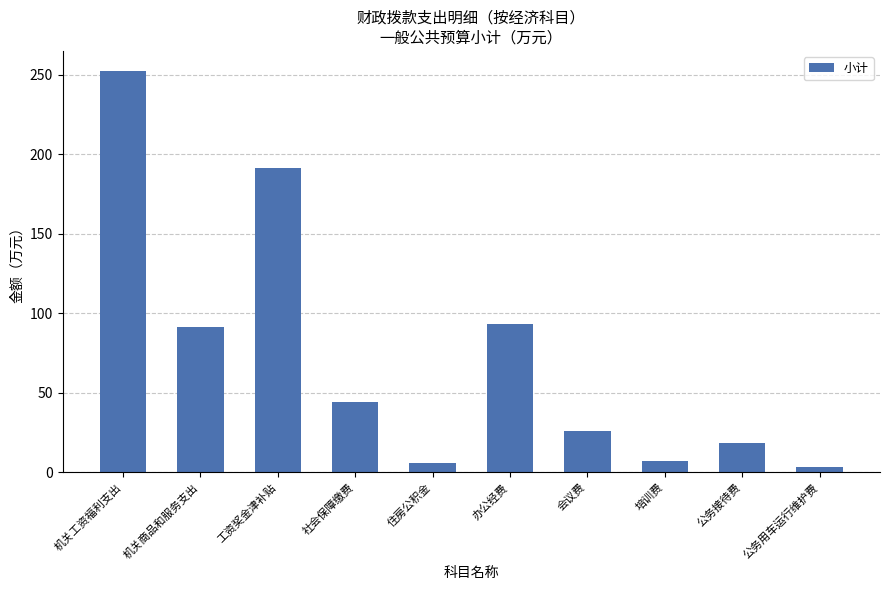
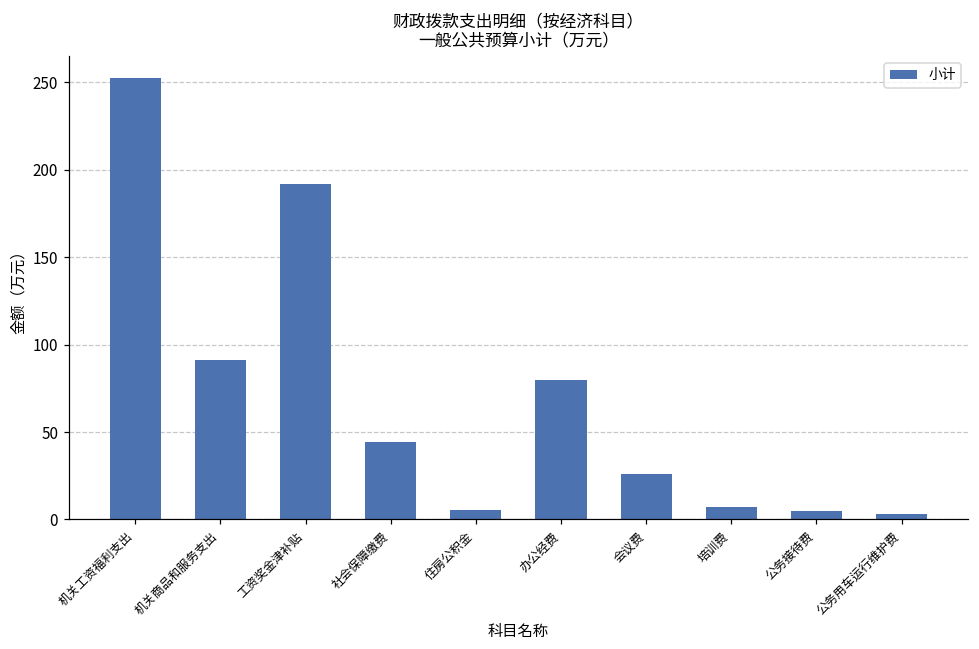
  {
    "机关工资福利支出": 252,
    "机关商品和服务支出": 91,
    "工资奖金津补贴": 192,
    "社会保障缴费": 44,
    "住房公积金": 6,
-   "办公经费": 93,
+   "办公经费": 80,
    "会议费": 26,
    "培训费": 7,
-   "公务接待费": 19,
+   "公务接待费": 5,
    "公务用车运行维护费": 3
  }
